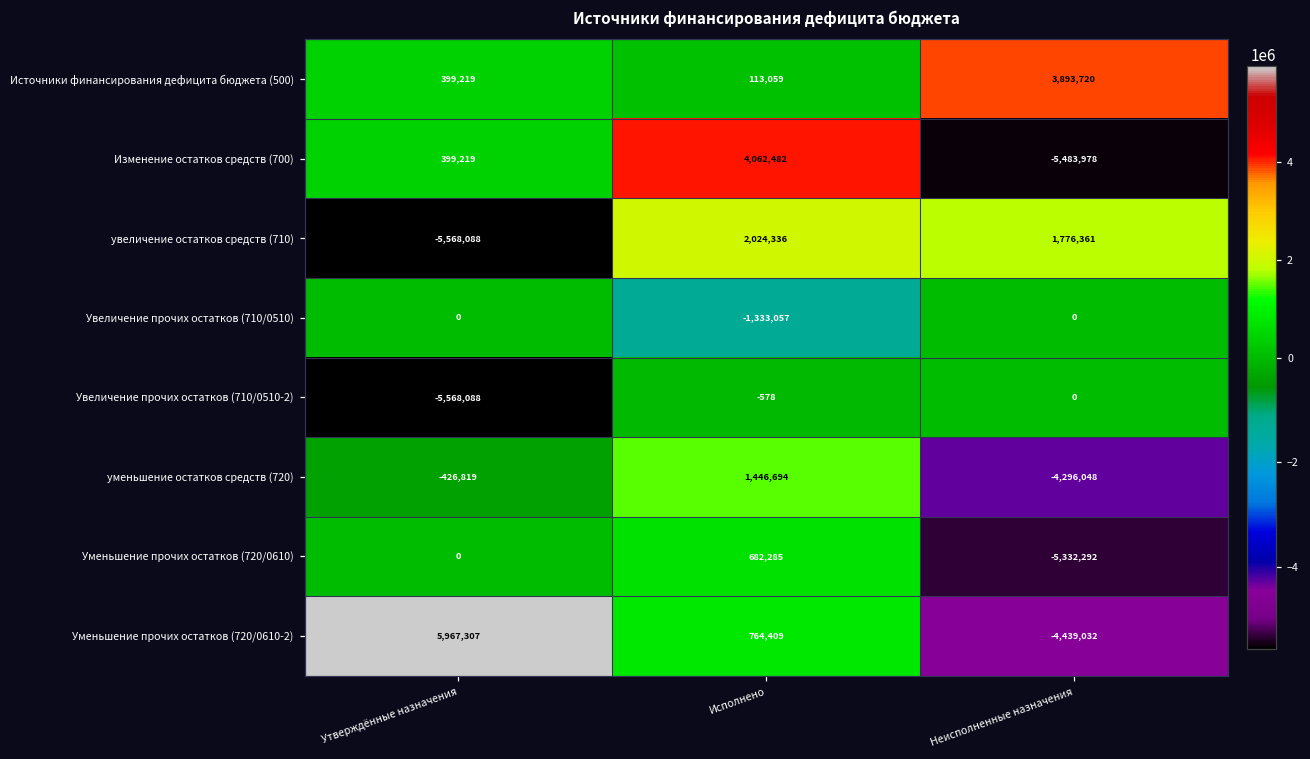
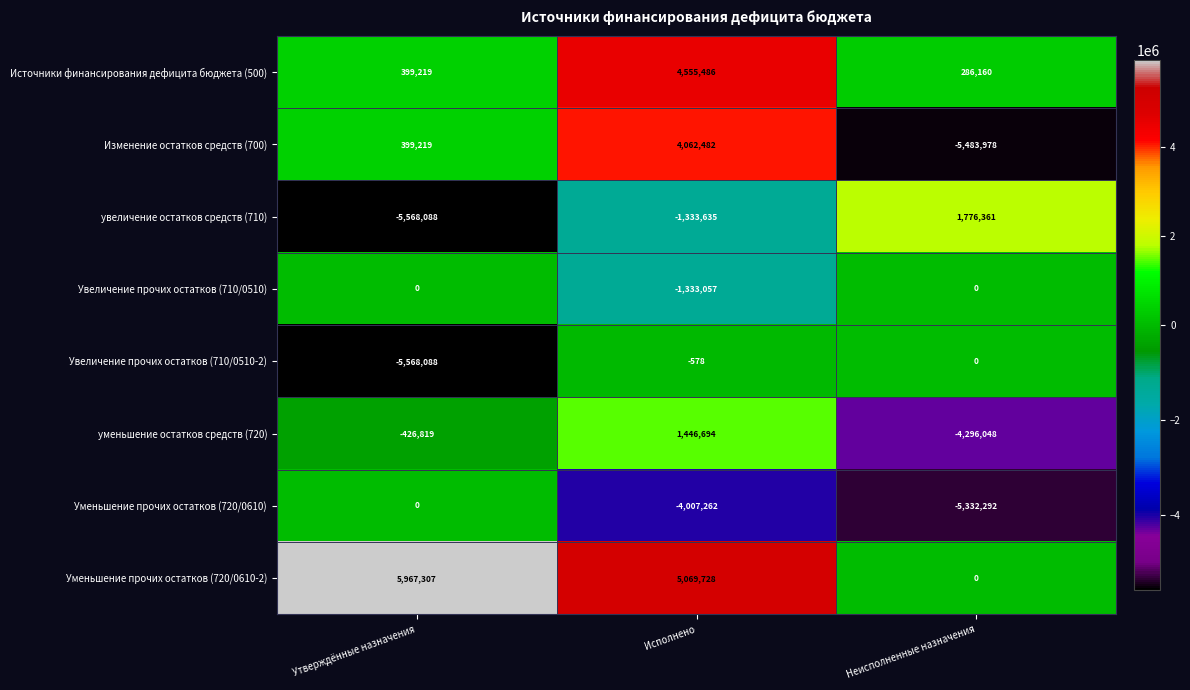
  {
    "Источники финансирования дефицита бюджета (500)": {
      "Утверждённые назначения": "399,219",
-     "Исполнено": "113,059",
-     "Неисполненные назначения": "3,893,720"
+     "Исполнено": "4,555,486",
+     "Неисполненные назначения": "286,160"
    },
    "Изменение остатков средств (700)": {
      "Утверждённые назначения": "399,219",
      "Исполнено": "4,062,482",
      "Неисполненные назначения": "-5,483,978"
    },
    "увеличение остатков средств (710)": {
      "Утверждённые назначения": "-5,568,088",
-     "Исполнено": "2,024,336",
+     "Исполнено": "-1,333,635",
      "Неисполненные назначения": "1,776,361"
    },
    "Увеличение прочих остатков (710/0510)": {
      "Утверждённые назначения": "0",
      "Исполнено": "-1,333,057",
      "Неисполненные назначения": "0"
    },
    "Увеличение прочих остатков (710/0510-2)": {
      "Утверждённые назначения": "-5,568,088",
      "Исполнено": "-578",
      "Неисполненные назначения": "0"
    },
    "уменьшение остатков средств (720)": {
      "Утверждённые назначения": "-426,819",
      "Исполнено": "1,446,694",
      "Неисполненные назначения": "-4,296,048"
    },
    "Уменьшение прочих остатков (720/0610)": {
      "Утверждённые назначения": "0",
-     "Исполнено": "682,285",
+     "Исполнено": "-4,007,262",
      "Неисполненные назначения": "-5,332,292"
    },
    "Уменьшение прочих остатков (720/0610-2)": {
      "Утверждённые назначения": "5,967,307",
-     "Исполнено": "764,409",
-     "Неисполненные назначения": "-4,439,032"
+     "Исполнено": "5,069,728",
+     "Неисполненные назначения": "0"
    }
  }
